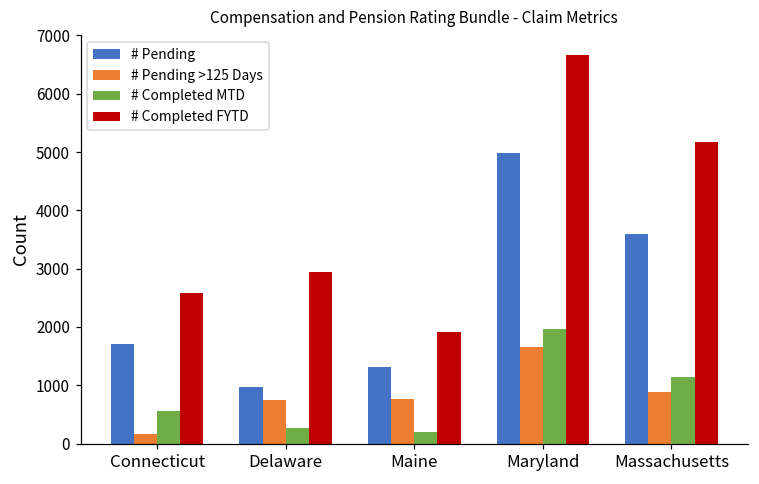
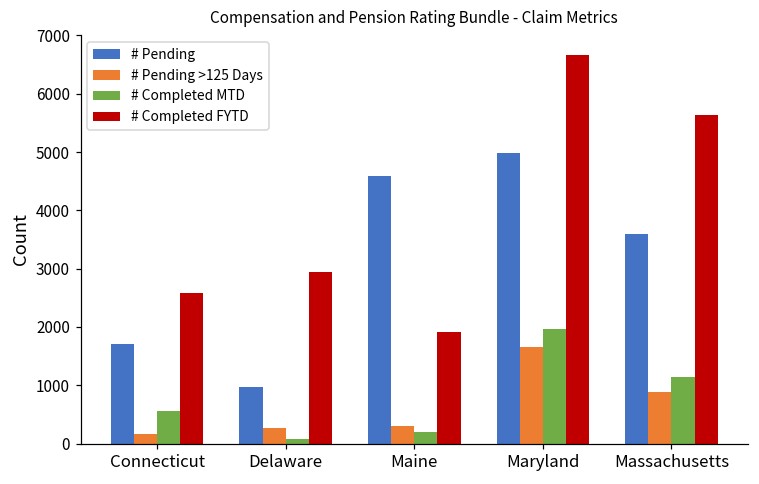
  {
    "# Pending": {
      "Connecticut": 1700,
      "Delaware": 1000,
-     "Maine": 1300,
+     "Maine": 4600,
      "Maryland": 5000,
      "Massachusetts": 3600
    },
    "# Pending >125 Days": {
      "Connecticut": 200,
-     "Delaware": 700,
-     "Maine": 800,
+     "Delaware": 300,
+     "Maine": 300,
      "Maryland": 1700,
      "Massachusetts": 900
    },
    "# Completed MTD": {
      "Connecticut": 600,
-     "Delaware": 300,
+     "Delaware": 100,
      "Maine": 200,
      "Maryland": 2000,
      "Massachusetts": 1100
    },
    "# Completed FYTD": {
      "Connecticut": 2600,
      "Delaware": 2900,
      "Maine": 1900,
      "Maryland": 6700,
-     "Massachusetts": 5200
+     "Massachusetts": 5600
    }
  }
